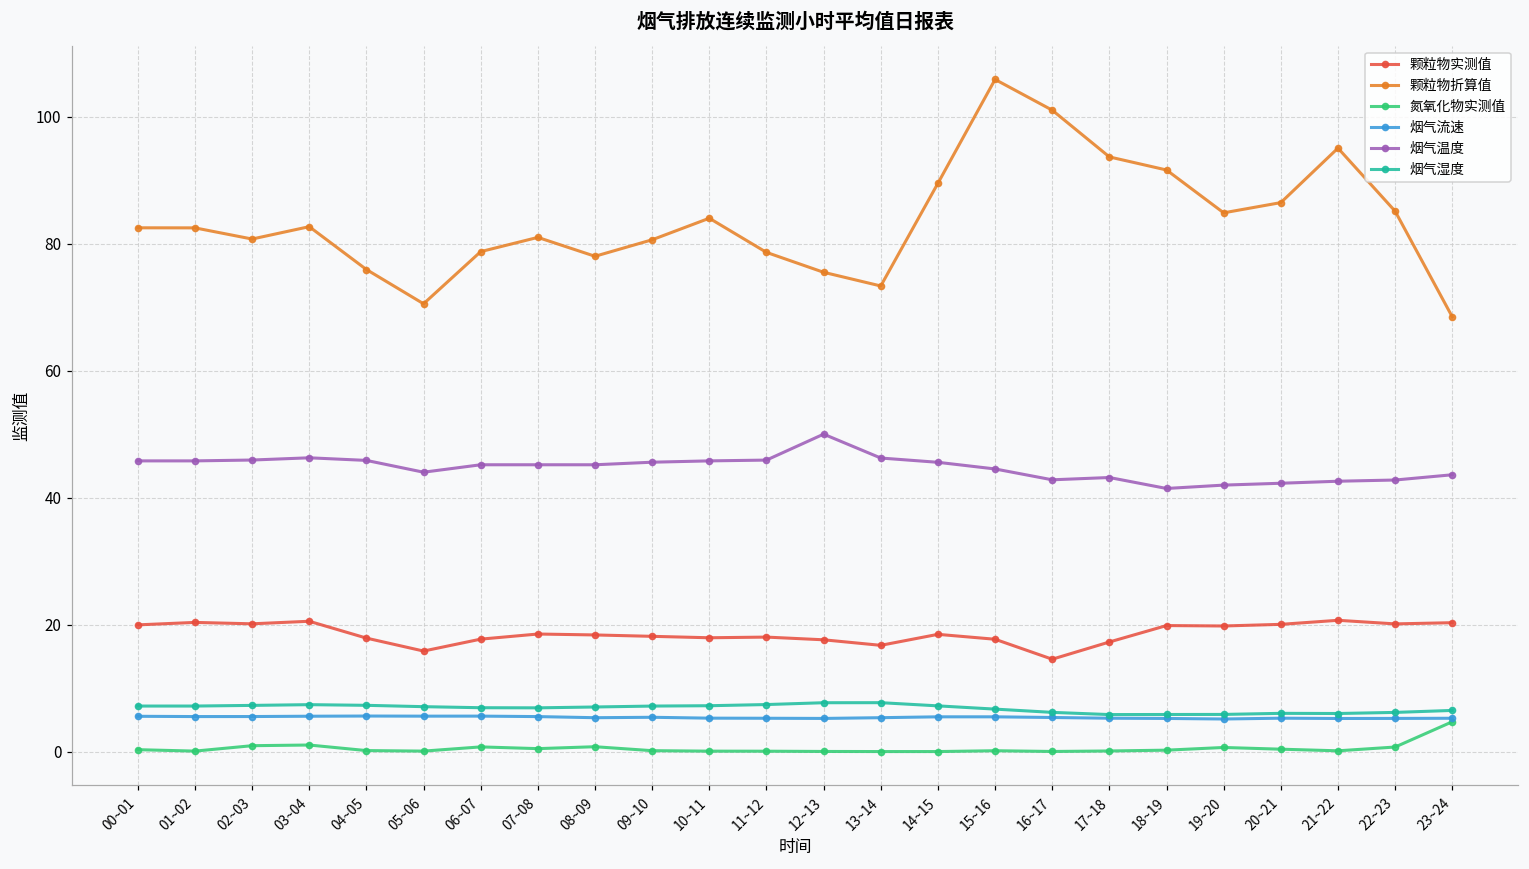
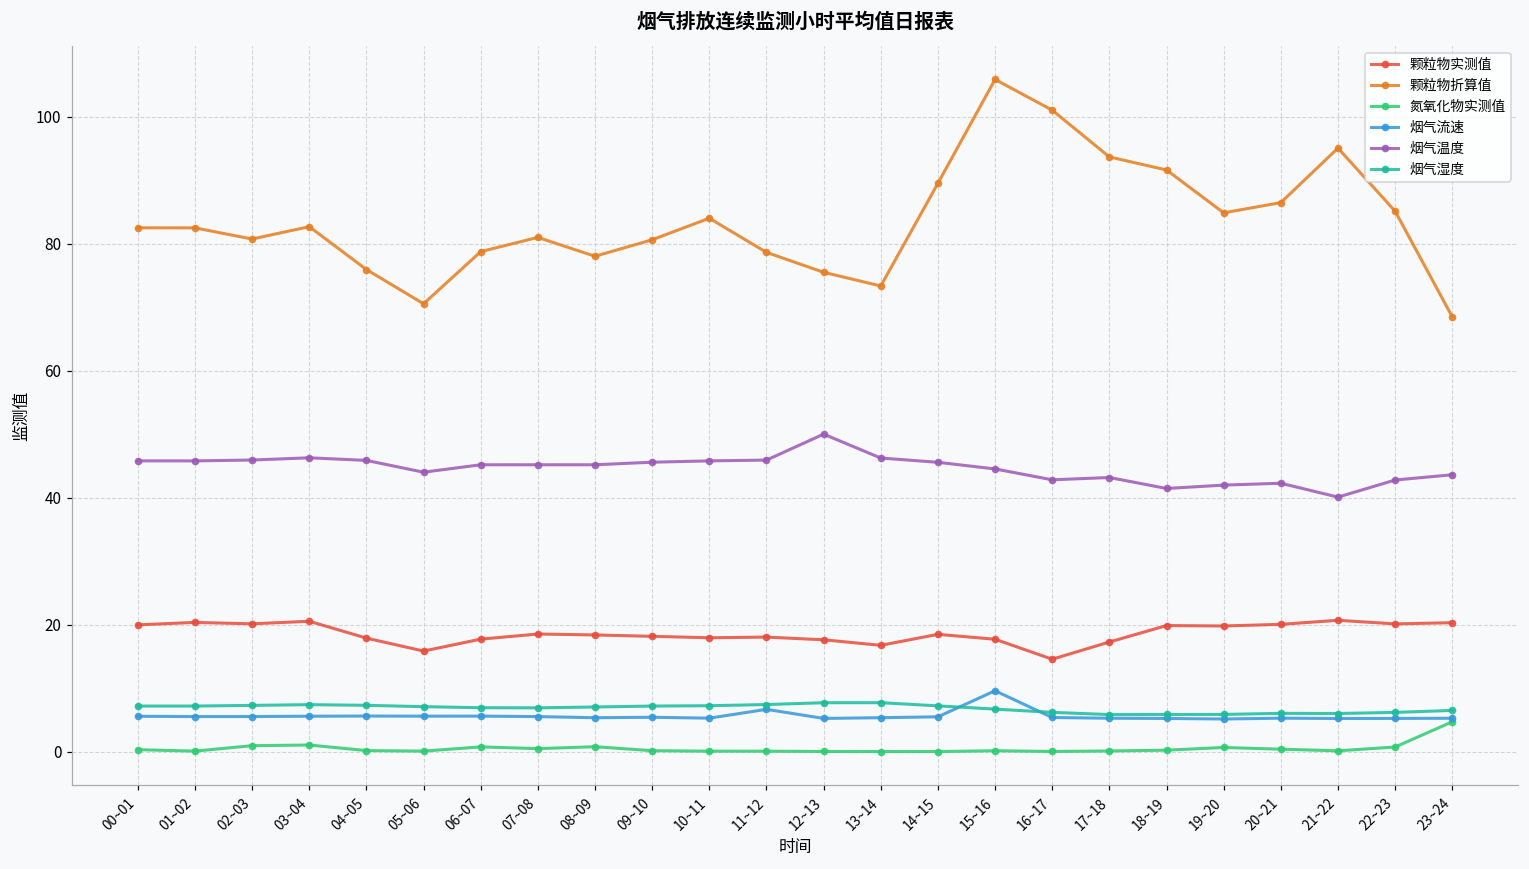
  {
    "烟气流速": {
      "00~01": 6,
      "01~02": 6,
      "02~03": 6,
      "03~04": 6,
      "04~05": 6,
      "05~06": 6,
      "06~07": 6,
      "07~08": 6,
      "08~09": 5,
      "09~10": 5,
      "10~11": 5,
-     "11~12": 5,
+     "11~12": 7,
      "12~13": 5,
      "13~14": 5,
      "14~15": 5,
-     "15~16": 5,
+     "15~16": 10,
      "16~17": 5,
      "17~18": 5,
      "18~19": 5,
      "19~20": 5,
      "20~21": 5,
      "21~22": 5,
      "22~23": 5,
      "23~24": 5
    },
    "烟气温度": {
      "00~01": 46,
      "01~02": 46,
      "02~03": 46,
      "03~04": 46,
      "04~05": 46,
      "05~06": 44,
      "06~07": 45,
      "07~08": 45,
      "08~09": 45,
      "09~10": 46,
      "10~11": 46,
      "11~12": 46,
      "12~13": 50,
      "13~14": 46,
      "14~15": 46,
      "15~16": 45,
      "16~17": 43,
      "17~18": 43,
      "18~19": 41,
      "19~20": 42,
      "20~21": 42,
-     "21~22": 43,
+     "21~22": 40,
      "22~23": 43,
      "23~24": 44
    }
  }
